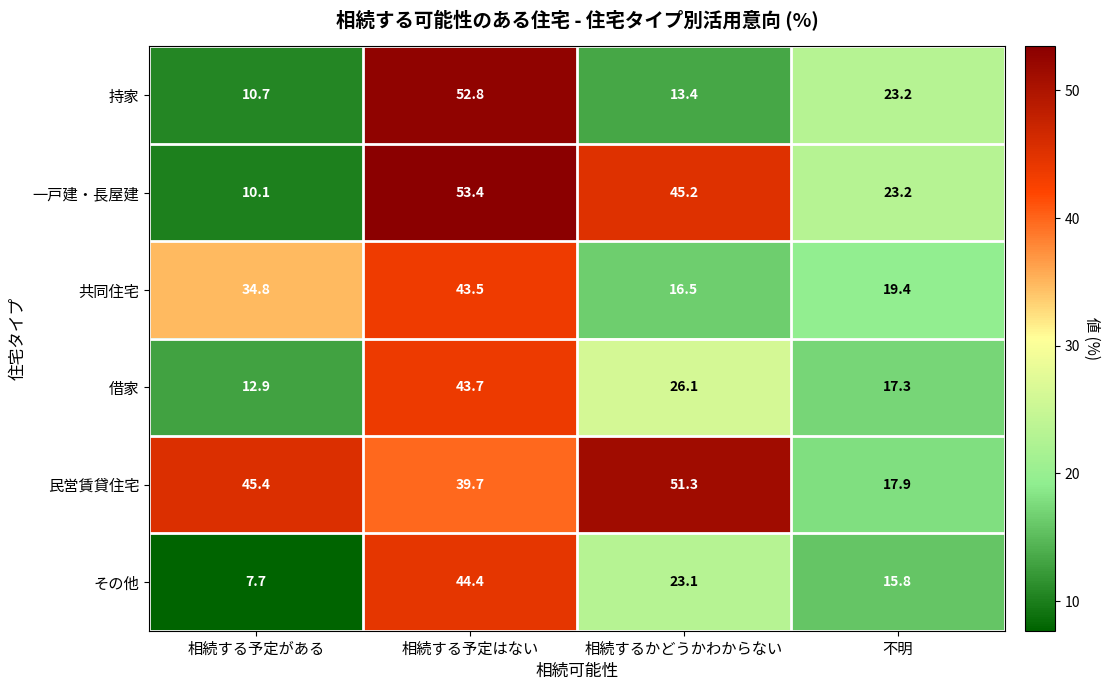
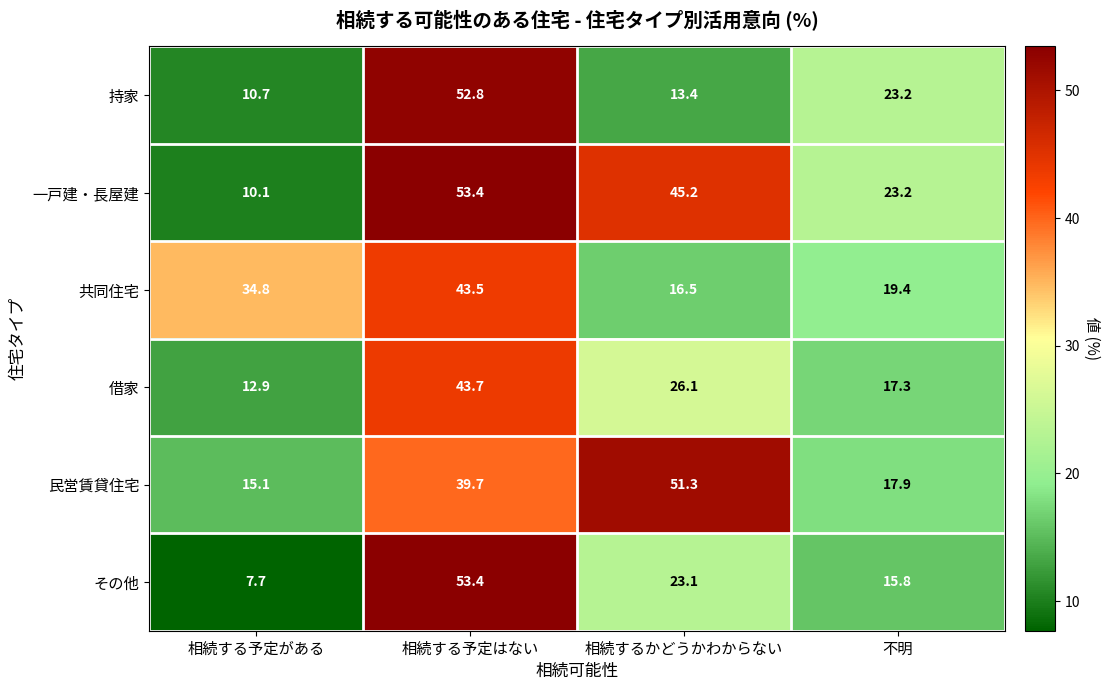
  {
    "持家": {
      "相続する予定がある": 10.7,
      "相続する予定はない": 52.8,
      "相続するかどうかわからない": 13.4,
      "不明": 23.2
    },
    "一戸建・長屋建": {
      "相続する予定がある": 10.1,
      "相続する予定はない": 53.4,
      "相続するかどうかわからない": 45.2,
      "不明": 23.2
    },
    "共同住宅": {
      "相続する予定がある": 34.8,
      "相続する予定はない": 43.5,
      "相続するかどうかわからない": 16.5,
      "不明": 19.4
    },
    "借家": {
      "相続する予定がある": 12.9,
      "相続する予定はない": 43.7,
      "相続するかどうかわからない": 26.1,
      "不明": 17.3
    },
    "民営賃貸住宅": {
-     "相続する予定がある": 45.4,
+     "相続する予定がある": 15.1,
      "相続する予定はない": 39.7,
      "相続するかどうかわからない": 51.3,
      "不明": 17.9
    },
    "その他": {
      "相続する予定がある": 7.7,
-     "相続する予定はない": 44.4,
+     "相続する予定はない": 53.4,
      "相続するかどうかわからない": 23.1,
      "不明": 15.8
    }
  }
